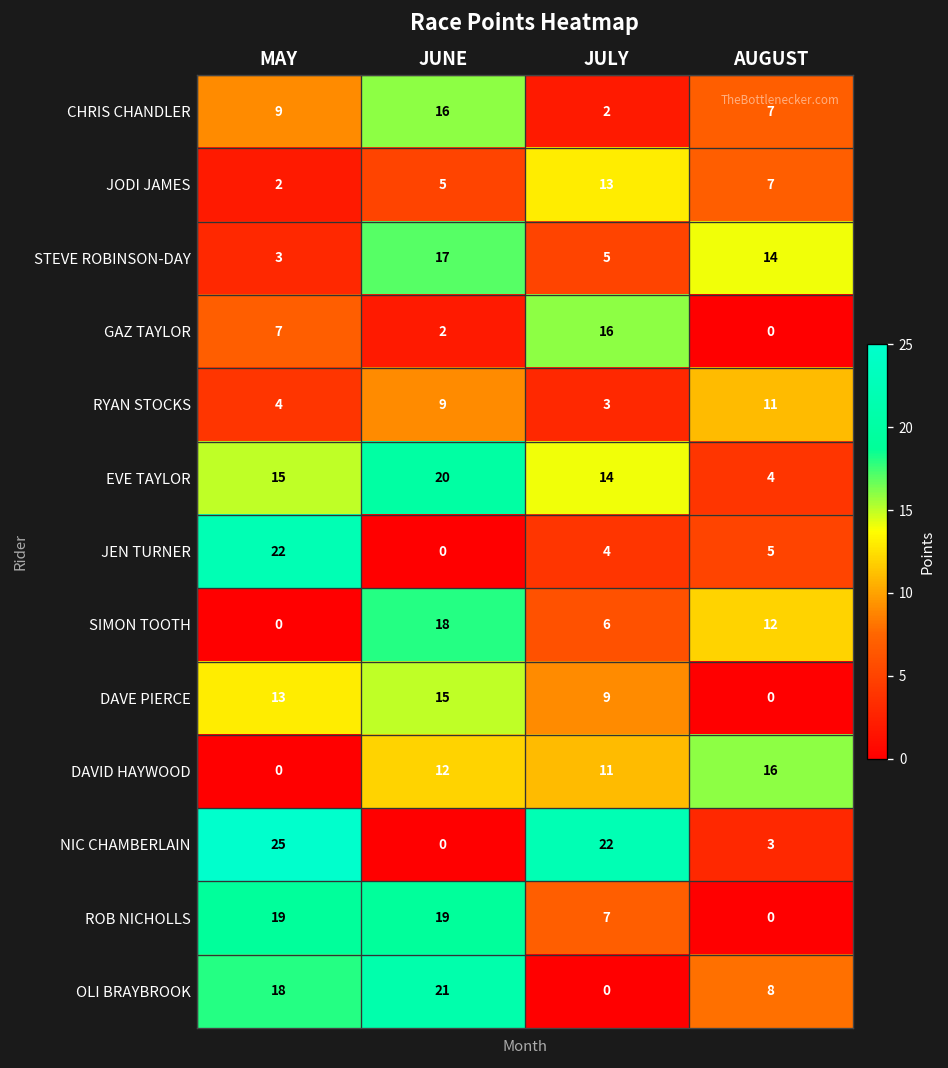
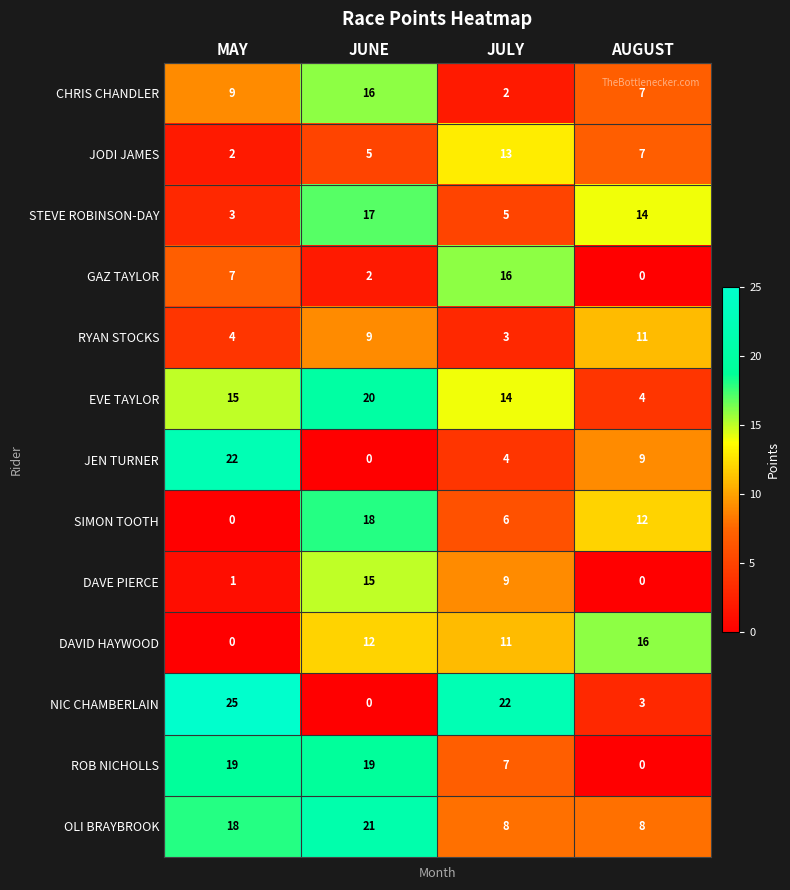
  {
    "CHRIS CHANDLER": {
      "MAY": 9,
      "JUNE": 16,
      "JULY": 2
    },
    "JODI JAMES": {
      "MAY": 2,
      "JUNE": 5,
      "JULY": 13,
      "AUGUST": 7
    },
    "STEVE ROBINSON-DAY": {
      "MAY": 3,
      "JUNE": 17,
      "JULY": 5,
      "AUGUST": 14
    },
    "GAZ TAYLOR": {
      "MAY": 7,
      "JUNE": 2,
      "JULY": 16,
      "AUGUST": 0
    },
    "RYAN STOCKS": {
      "MAY": 4,
      "JUNE": 9,
      "JULY": 3,
      "AUGUST": 11
    },
    "EVE TAYLOR": {
      "MAY": 15,
      "JUNE": 20,
      "JULY": 14,
      "AUGUST": 4
    },
    "JEN TURNER": {
      "MAY": 22,
      "JUNE": 0,
      "JULY": 4,
-     "AUGUST": 5
+     "AUGUST": 9
    },
    "SIMON TOOTH": {
      "MAY": 0,
      "JUNE": 18,
      "JULY": 6,
      "AUGUST": 12
    },
    "DAVE PIERCE": {
-     "MAY": 13,
+     "MAY": 1,
      "JUNE": 15,
      "JULY": 9,
      "AUGUST": 0
    },
    "DAVID HAYWOOD": {
      "MAY": 0,
      "JUNE": 12,
      "JULY": 11,
      "AUGUST": 16
    },
    "NIC CHAMBERLAIN": {
      "MAY": 25,
      "JUNE": 0,
      "JULY": 22,
      "AUGUST": 3
    },
    "ROB NICHOLLS": {
      "MAY": 19,
      "JUNE": 19,
      "JULY": 7,
      "AUGUST": 0
    },
    "OLI BRAYBROOK": {
      "MAY": 18,
      "JUNE": 21,
-     "JULY": 0,
+     "JULY": 8,
      "AUGUST": 8
    }
  }
